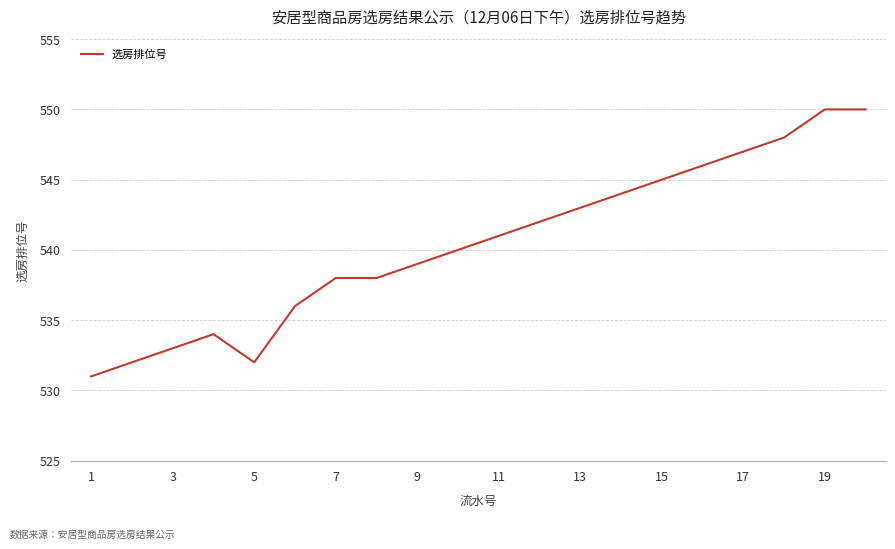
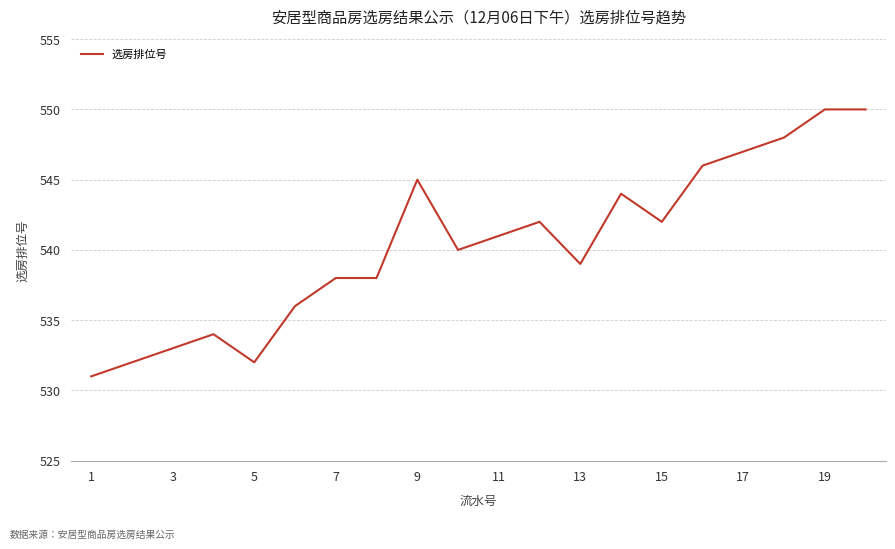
  {
    "1": 531,
    "3": 533,
    "5": 532,
    "7": 538,
-   "9": 539,
+   "9": 545,
    "11": 541,
-   "13": 543,
-   "15": 545,
+   "13": 539,
+   "15": 542,
    "17": 547,
    "19": 550
  }
